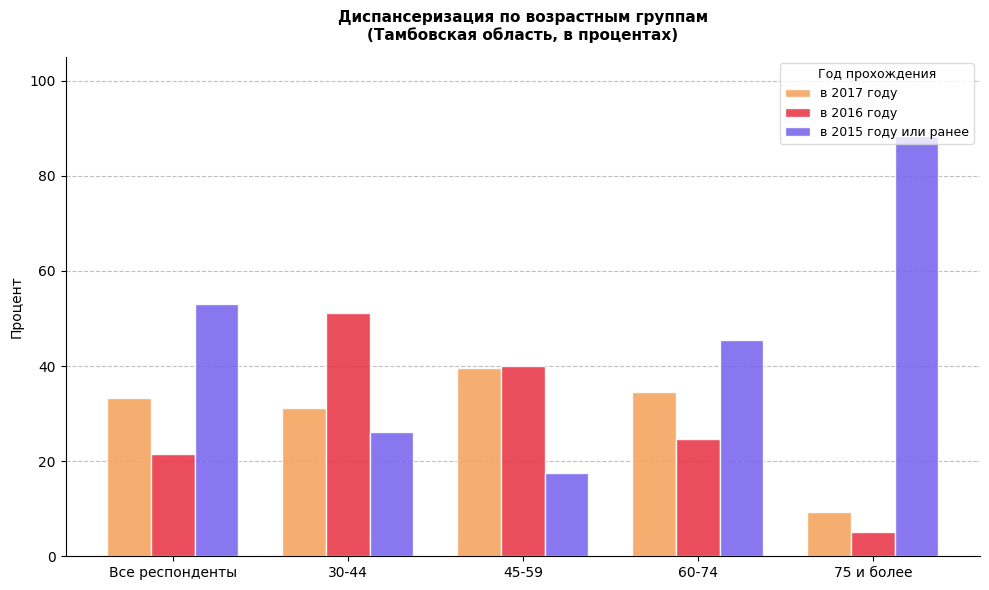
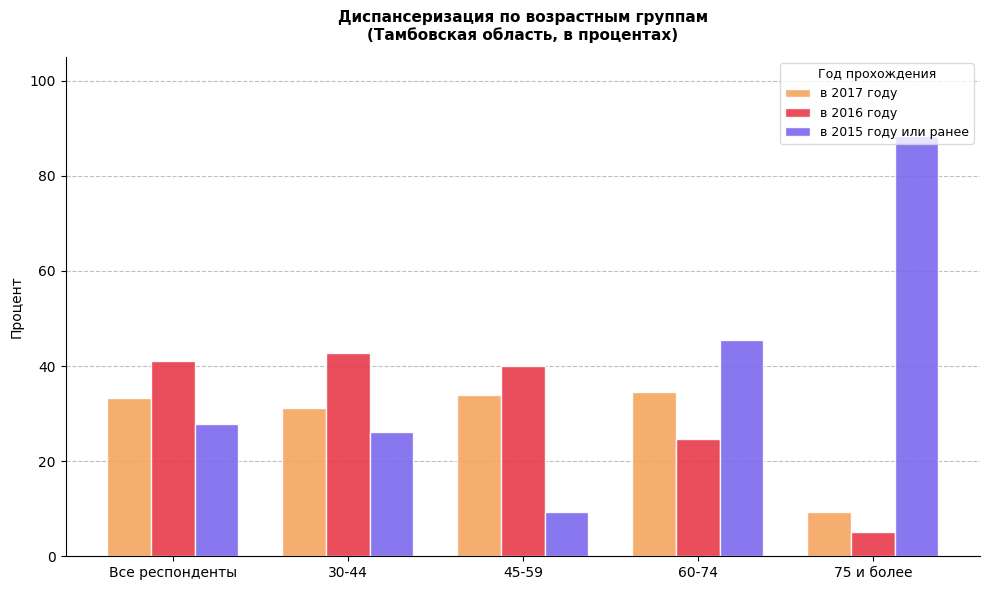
  {
    "в 2017 году": {
      "Все респонденты": 33,
      "30-44": 31,
-     "45-59": 40,
+     "45-59": 34,
      "60-74": 34,
      "75 и более": 9
    },
    "в 2016 году": {
-     "Все респонденты": 21,
-     "30-44": 51,
+     "Все респонденты": 41,
+     "30-44": 43,
      "45-59": 40,
      "60-74": 25,
      "75 и более": 5
    },
    "в 2015 году или ранее": {
-     "Все респонденты": 53,
+     "Все респонденты": 28,
      "30-44": 26,
-     "45-59": 17,
+     "45-59": 9,
      "60-74": 45
    }
  }
